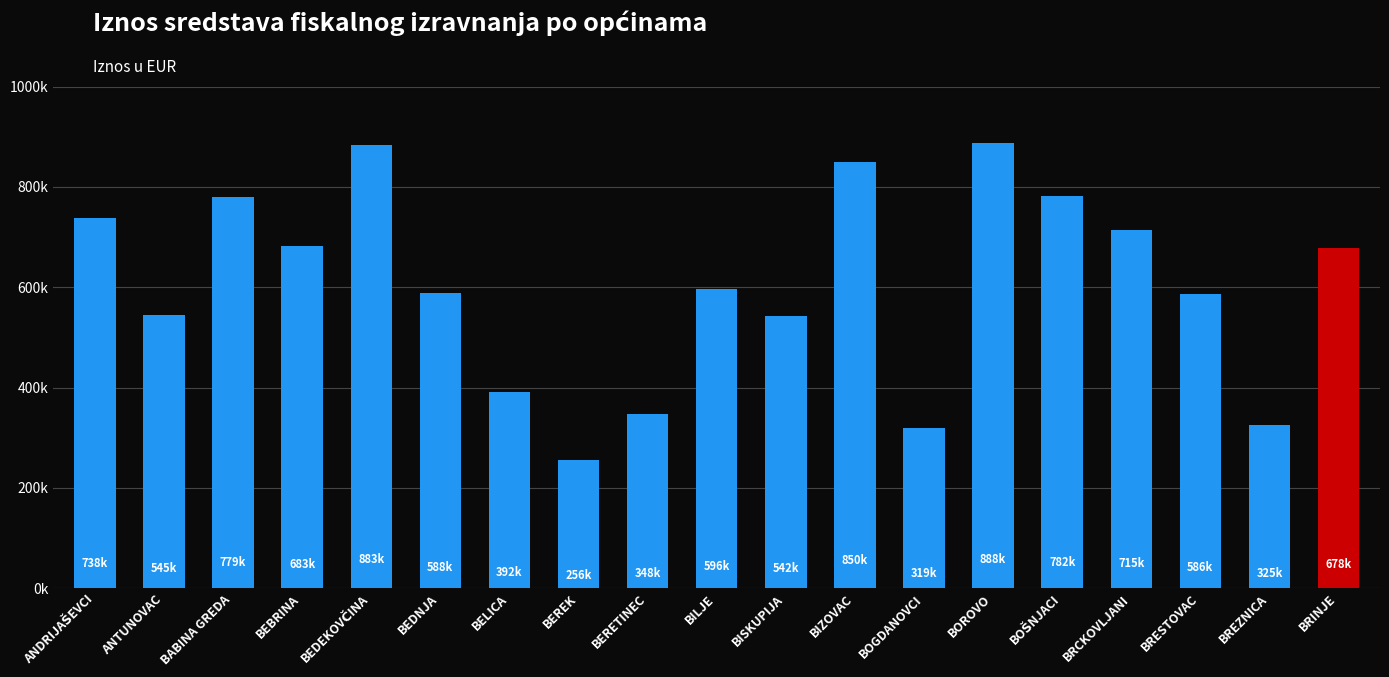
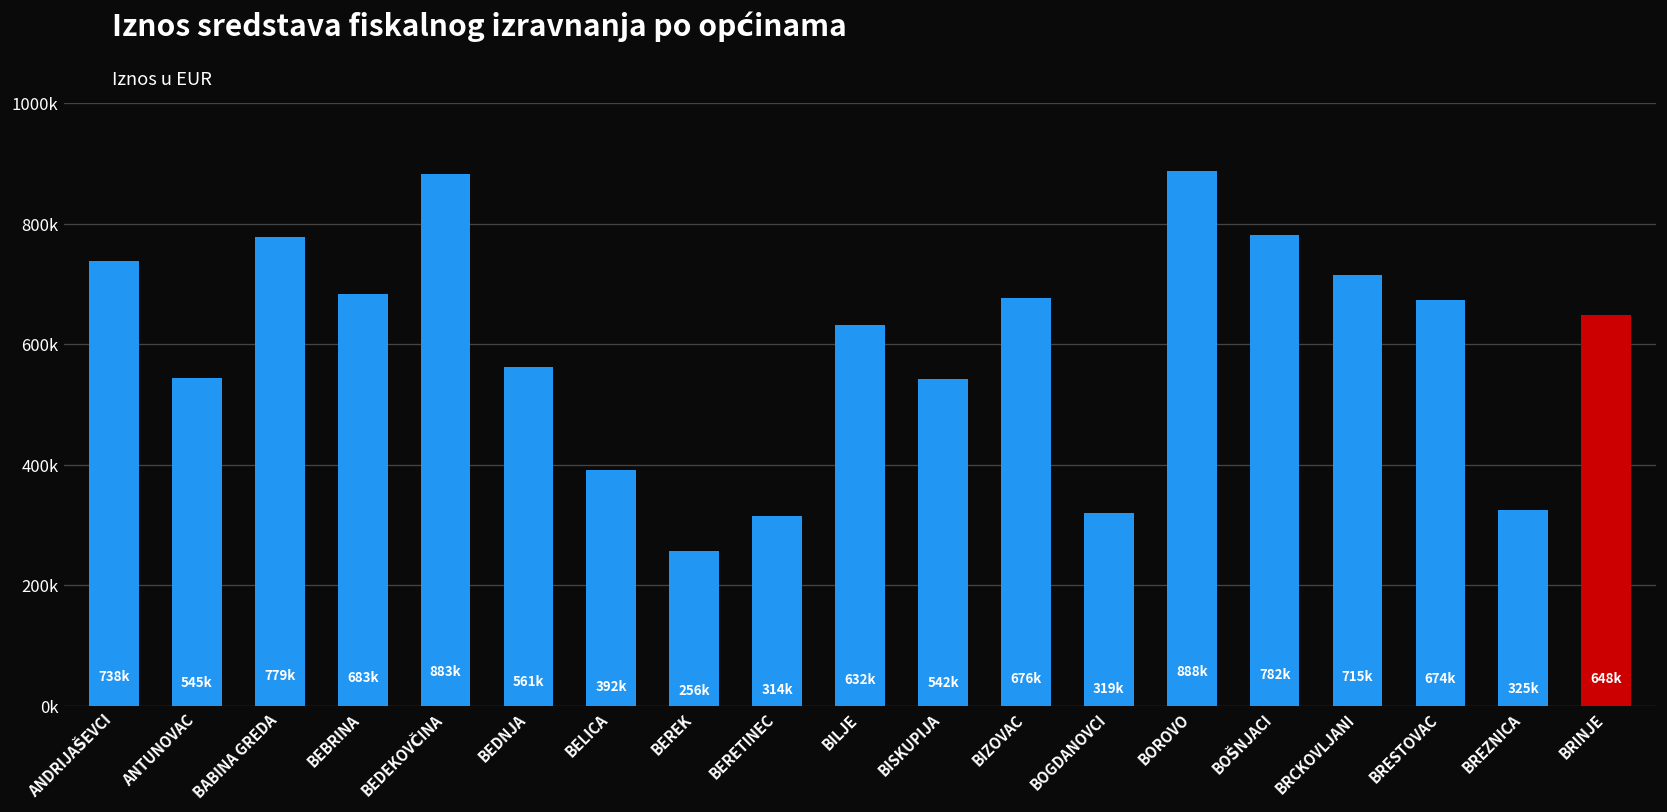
  {
    "ANDRIJAŠEVCI": "738k",
    "ANTUNOVAC": "545k",
    "BABINA GREDA": "779k",
    "BEBRINA": "683k",
    "BEDEKOVČINA": "883k",
-   "BEDNJA": "588k",
+   "BEDNJA": "561k",
    "BELICA": "392k",
    "BEREK": "256k",
-   "BERETINEC": "348k",
-   "BILJE": "596k",
+   "BERETINEC": "314k",
+   "BILJE": "632k",
    "BISKUPIJA": "542k",
-   "BIZOVAC": "850k",
+   "BIZOVAC": "676k",
    "BOGDANOVCI": "319k",
    "BOROVO": "888k",
    "BOŠNJACI": "782k",
    "BRCKOVLJANI": "715k",
-   "BRESTOVAC": "586k",
+   "BRESTOVAC": "674k",
    "BREZNICA": "325k",
-   "BRINJE": "678k"
+   "BRINJE": "648k"
  }
